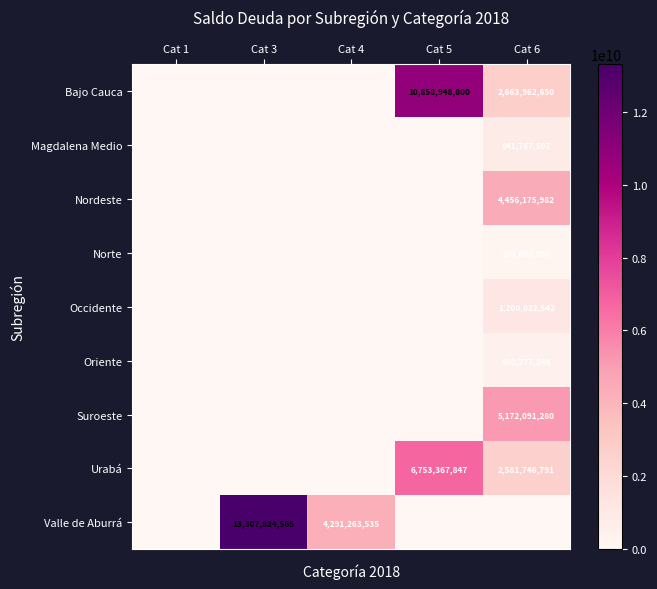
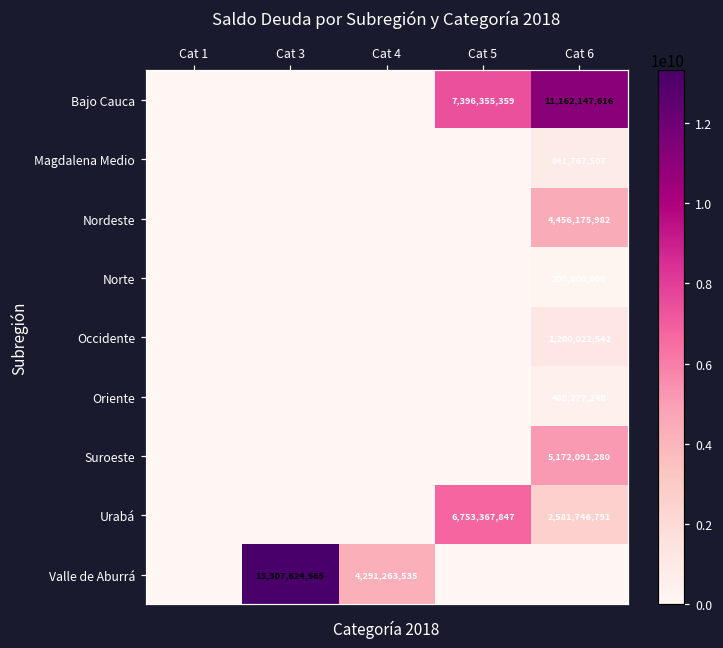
  {
    "Bajo Cauca": {
-     "Cat 5": "10,858,948,800",
-     "Cat 6": "2,663,962,650"
+     "Cat 5": "7,396,355,359",
+     "Cat 6": "11,162,147,616"
    },
    "Nordeste": {
      "Cat 6": "4,456,175,982"
    },
    "Suroeste": {
      "Cat 6": "5,172,091,280"
    },
    "Urabá": {
      "Cat 5": "6,753,367,847",
      "Cat 6": "2,581,746,791"
    },
    "Valle de Aburrá": {
      "Cat 3": "13,307,624,565",
      "Cat 4": "4,291,263,535"
    }
  }
